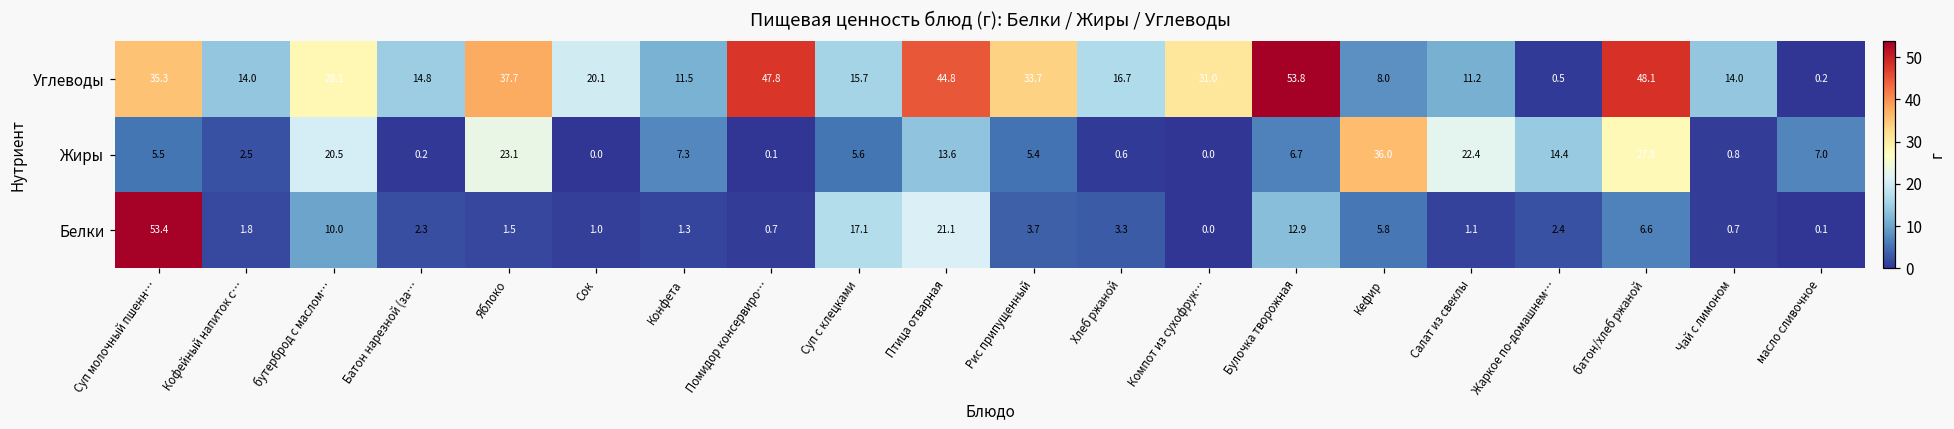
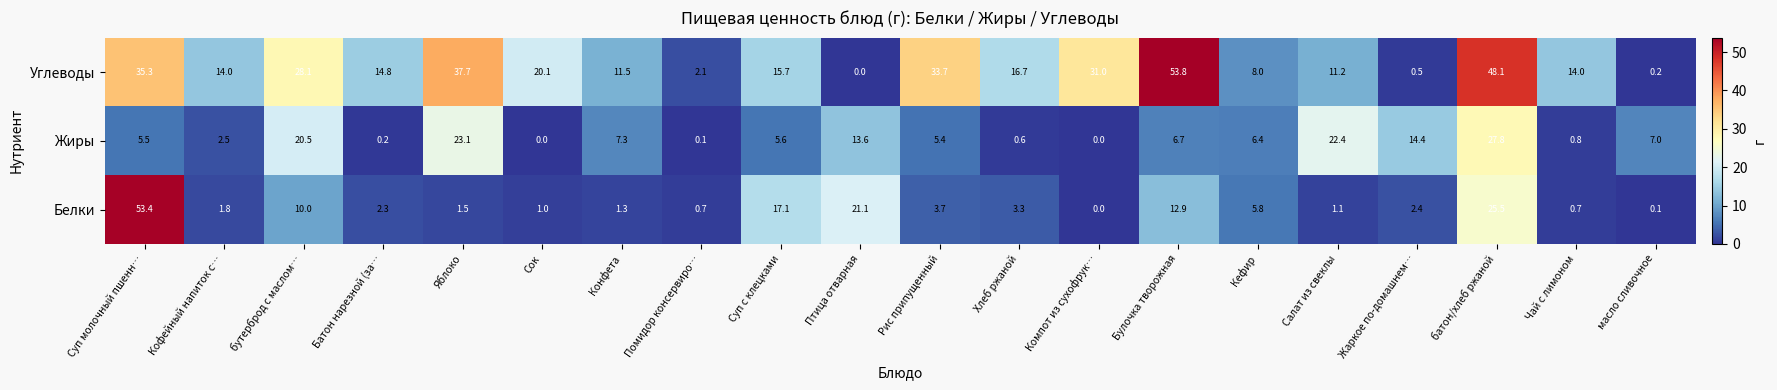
  {
    "Углеводы": {
      "Суп молочный пшенн…": 35.3,
      "Кофейный напиток с…": 14.0,
      "бутерброд с маслом…": 28.1,
      "Батон нарезной (за…": 14.8,
      "Яблоко": 37.7,
      "Сок": 20.1,
      "Конфета": 11.5,
-     "Помидор консервиро…": 47.8,
+     "Помидор консервиро…": 2.1,
      "Суп с клецками": 15.7,
-     "Птица отварная": 44.8,
+     "Птица отварная": 0.0,
      "Рис припущенный": 33.7,
      "Хлеб ржаной": 16.7,
      "Компот из сухофрук…": 31.0,
      "Булочка творожная": 53.8,
      "Кефир": 8.0,
      "Салат из свеклы": 11.2,
      "Жаркое по-домашнем…": 0.5,
      "батон/хлеб ржаной": 48.1,
      "Чай с лимоном": 14.0,
      "масло сливочное": 0.2
    },
    "Жиры": {
      "Суп молочный пшенн…": 5.5,
      "Кофейный напиток с…": 2.5,
      "бутерброд с маслом…": 20.5,
      "Батон нарезной (за…": 0.2,
      "Яблоко": 23.1,
      "Сок": 0.0,
      "Конфета": 7.3,
      "Помидор консервиро…": 0.1,
      "Суп с клецками": 5.6,
      "Птица отварная": 13.6,
      "Рис припущенный": 5.4,
      "Хлеб ржаной": 0.6,
      "Компот из сухофрук…": 0.0,
      "Булочка творожная": 6.7,
-     "Кефир": 36.0,
+     "Кефир": 6.4,
      "Салат из свеклы": 22.4,
      "Жаркое по-домашнем…": 14.4,
      "батон/хлеб ржаной": 27.8,
      "Чай с лимоном": 0.8,
      "масло сливочное": 7.0
    },
    "Белки": {
      "Суп молочный пшенн…": 53.4,
      "Кофейный напиток с…": 1.8,
      "бутерброд с маслом…": 10.0,
      "Батон нарезной (за…": 2.3,
      "Яблоко": 1.5,
      "Сок": 1.0,
      "Конфета": 1.3,
      "Помидор консервиро…": 0.7,
      "Суп с клецками": 17.1,
      "Птица отварная": 21.1,
      "Рис припущенный": 3.7,
      "Хлеб ржаной": 3.3,
      "Компот из сухофрук…": 0.0,
      "Булочка творожная": 12.9,
      "Кефир": 5.8,
      "Салат из свеклы": 1.1,
      "Жаркое по-домашнем…": 2.4,
-     "батон/хлеб ржаной": 6.6,
+     "батон/хлеб ржаной": 25.5,
      "Чай с лимоном": 0.7,
      "масло сливочное": 0.1
    }
  }
